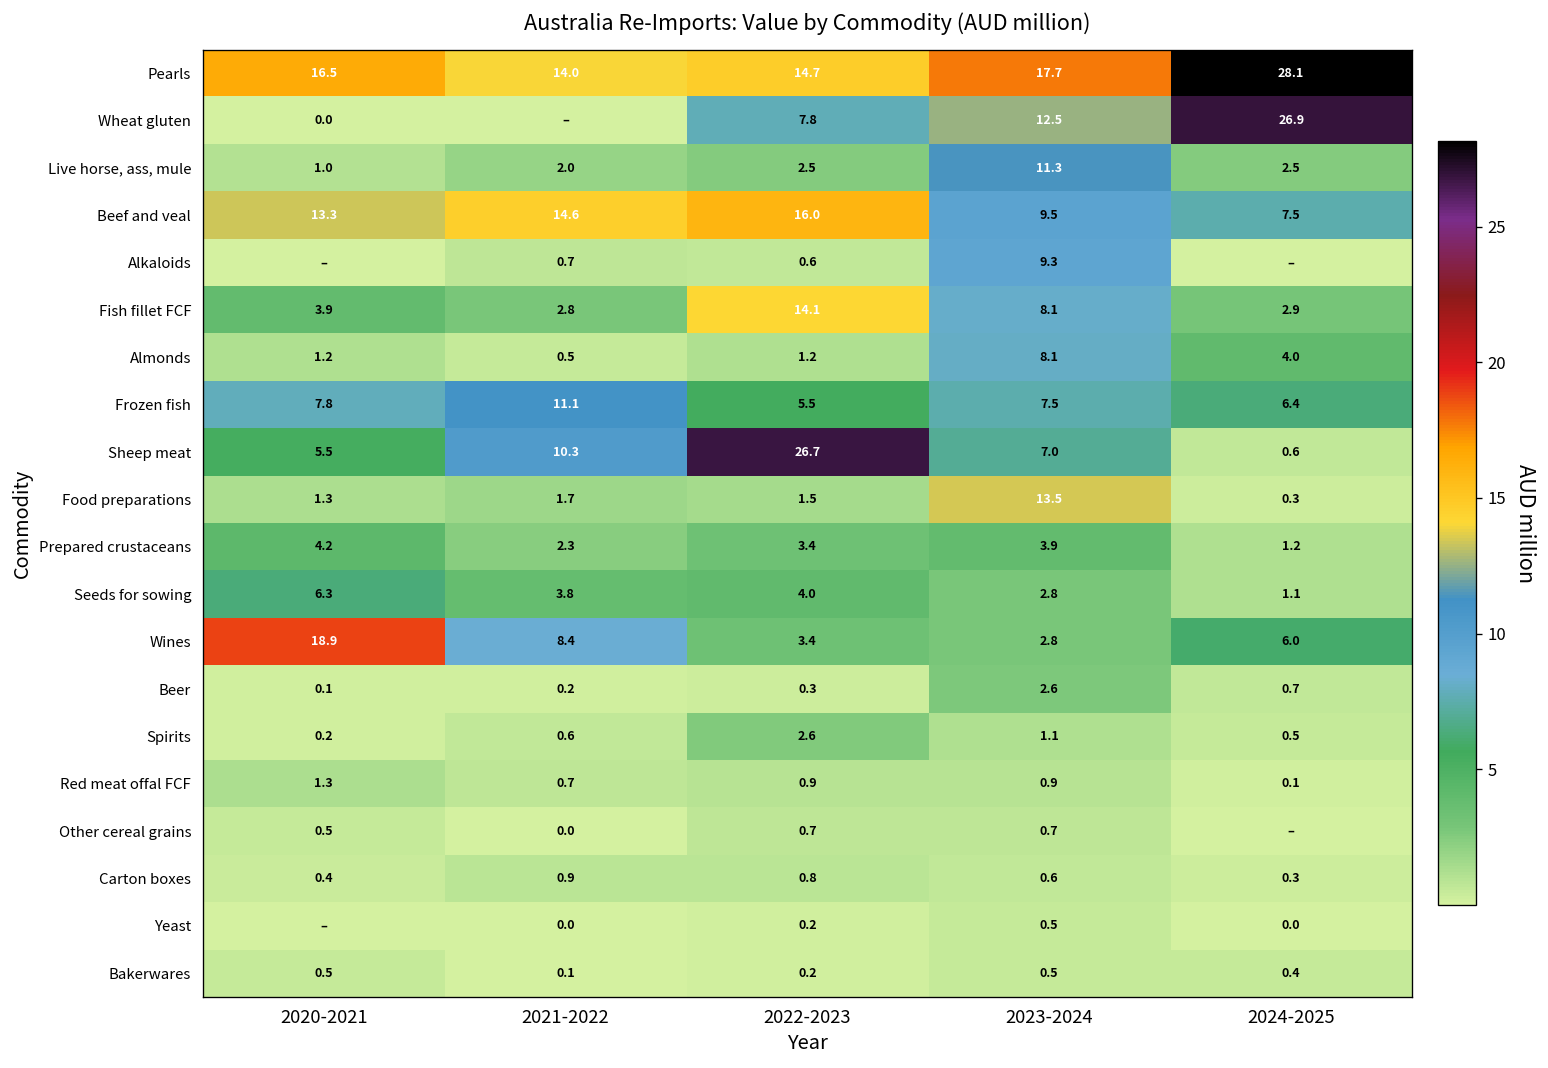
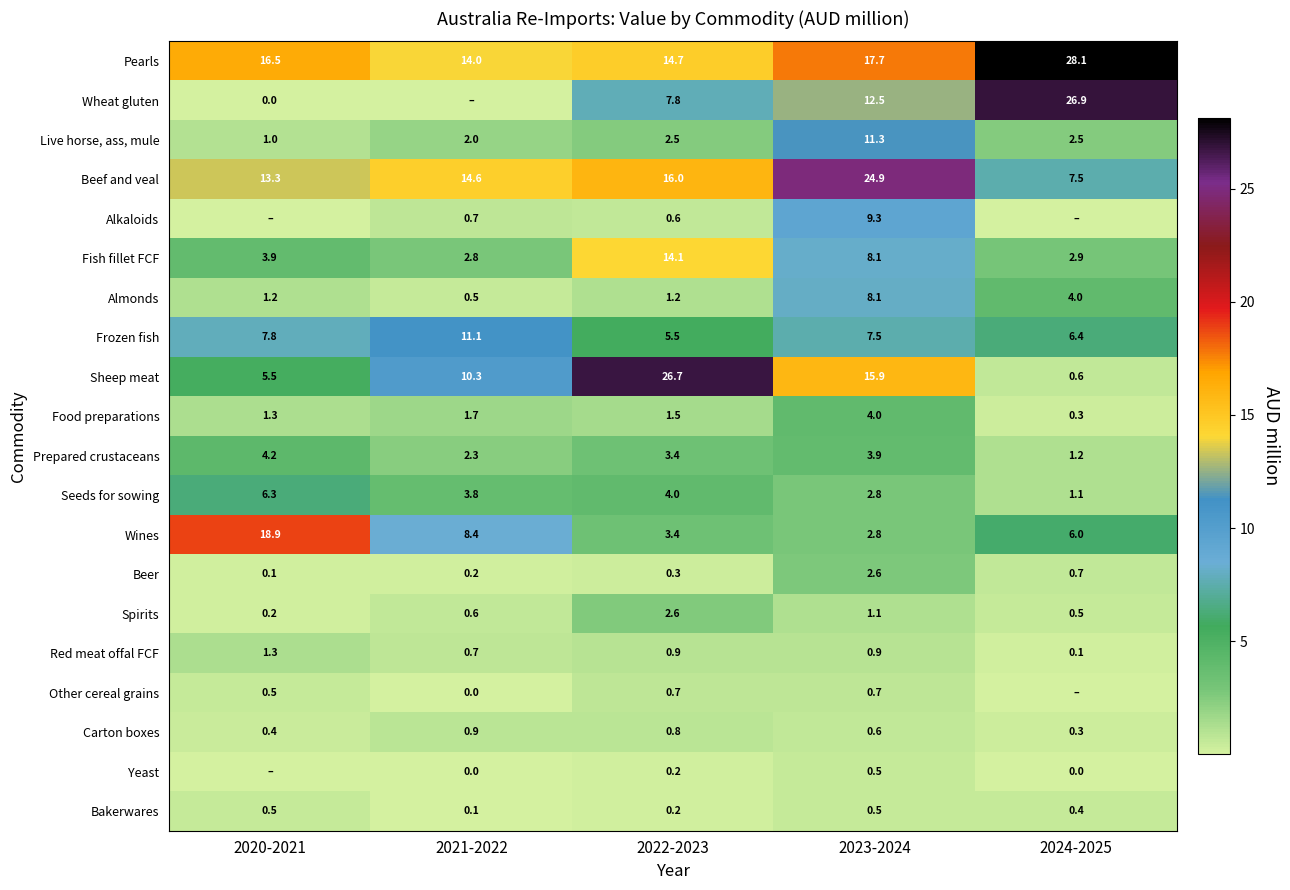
  {
    "Pearls": {
      "2020-2021": 16.5,
      "2021-2022": 14.0,
      "2022-2023": 14.7,
      "2023-2024": 17.7,
      "2024-2025": 28.1
    },
    "Wheat gluten": {
      "2020-2021": 0.0,
      "2022-2023": 7.8,
      "2023-2024": 12.5,
      "2024-2025": 26.9
    },
    "Live horse, ass, mule": {
      "2020-2021": 1.0,
      "2021-2022": 2.0,
      "2022-2023": 2.5,
      "2023-2024": 11.3,
      "2024-2025": 2.5
    },
    "Beef and veal": {
      "2020-2021": 13.3,
      "2021-2022": 14.6,
      "2022-2023": 16.0,
-     "2023-2024": 9.5,
+     "2023-2024": 24.9,
      "2024-2025": 7.5
    },
    "Alkaloids": {
      "2021-2022": 0.7,
      "2022-2023": 0.6,
      "2023-2024": 9.3
    },
    "Fish fillet FCF": {
      "2020-2021": 3.9,
      "2021-2022": 2.8,
      "2022-2023": 14.1,
      "2023-2024": 8.1,
      "2024-2025": 2.9
    },
    "Almonds": {
      "2020-2021": 1.2,
      "2021-2022": 0.5,
      "2022-2023": 1.2,
      "2023-2024": 8.1,
      "2024-2025": 4.0
    },
    "Frozen fish": {
      "2020-2021": 7.8,
      "2021-2022": 11.1,
      "2022-2023": 5.5,
      "2023-2024": 7.5,
      "2024-2025": 6.4
    },
    "Sheep meat": {
      "2020-2021": 5.5,
      "2021-2022": 10.3,
      "2022-2023": 26.7,
-     "2023-2024": 7.0,
+     "2023-2024": 15.9,
      "2024-2025": 0.6
    },
    "Food preparations": {
      "2020-2021": 1.3,
      "2021-2022": 1.7,
      "2022-2023": 1.5,
-     "2023-2024": 13.5,
+     "2023-2024": 4.0,
      "2024-2025": 0.3
    },
    "Prepared crustaceans": {
      "2020-2021": 4.2,
      "2021-2022": 2.3,
      "2022-2023": 3.4,
      "2023-2024": 3.9,
      "2024-2025": 1.2
    },
    "Seeds for sowing": {
      "2020-2021": 6.3,
      "2021-2022": 3.8,
      "2022-2023": 4.0,
      "2023-2024": 2.8,
      "2024-2025": 1.1
    },
    "Wines": {
      "2020-2021": 18.9,
      "2021-2022": 8.4,
      "2022-2023": 3.4,
      "2023-2024": 2.8,
      "2024-2025": 6.0
    },
    "Beer": {
      "2020-2021": 0.1,
      "2021-2022": 0.2,
      "2022-2023": 0.3,
      "2023-2024": 2.6,
      "2024-2025": 0.7
    },
    "Spirits": {
      "2020-2021": 0.2,
      "2021-2022": 0.6,
      "2022-2023": 2.6,
      "2023-2024": 1.1,
      "2024-2025": 0.5
    },
    "Red meat offal FCF": {
      "2020-2021": 1.3,
      "2021-2022": 0.7,
      "2022-2023": 0.9,
      "2023-2024": 0.9,
      "2024-2025": 0.1
    },
    "Other cereal grains": {
      "2020-2021": 0.5,
      "2021-2022": 0.0,
      "2022-2023": 0.7,
      "2023-2024": 0.7
    },
    "Carton boxes": {
      "2020-2021": 0.4,
      "2021-2022": 0.9,
      "2022-2023": 0.8,
      "2023-2024": 0.6,
      "2024-2025": 0.3
    },
    "Yeast": {
      "2021-2022": 0.0,
      "2022-2023": 0.2,
      "2023-2024": 0.5,
      "2024-2025": 0.0
    },
    "Bakerwares": {
      "2020-2021": 0.5,
      "2021-2022": 0.1,
      "2022-2023": 0.2,
      "2023-2024": 0.5,
      "2024-2025": 0.4
    }
  }
